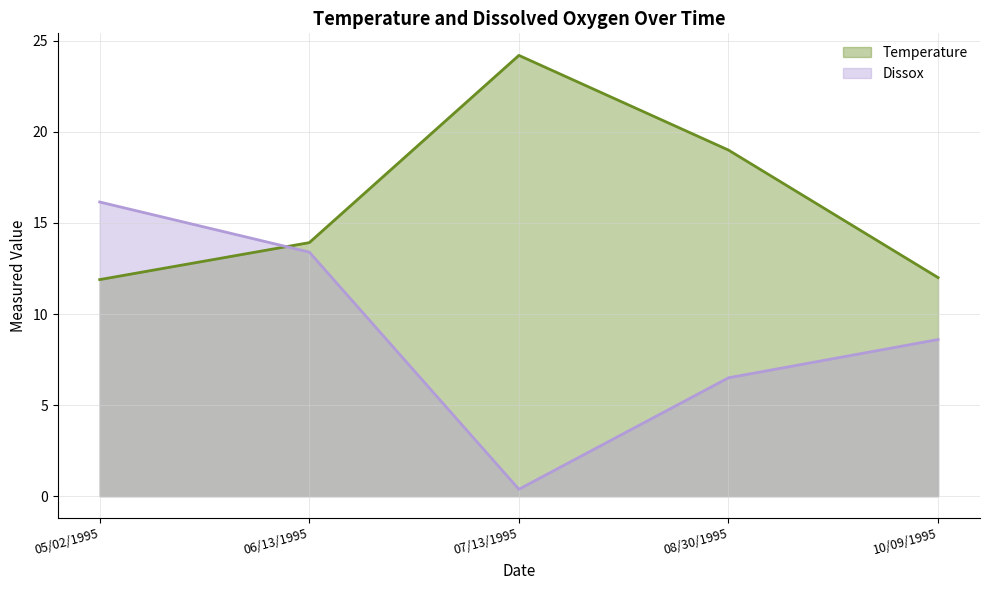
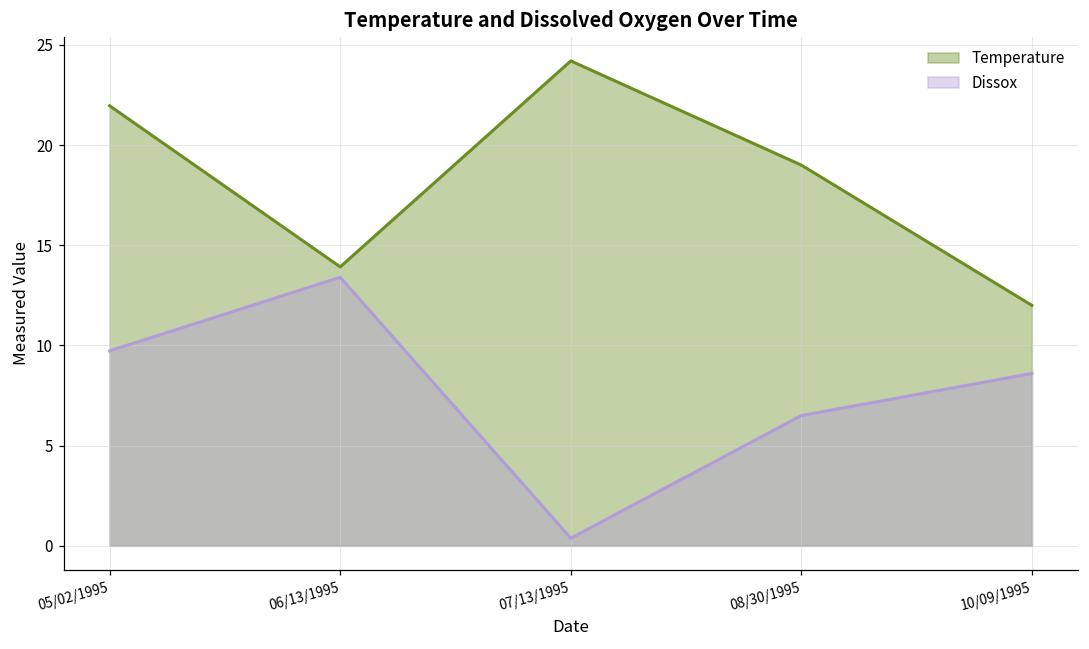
  {
    "Temperature": {
-     "05/02/1995": 11.9,
+     "05/02/1995": 22.0,
      "06/13/1995": 13.9,
      "07/13/1995": 24.2,
      "08/30/1995": 19.0,
      "10/09/1995": 12.0
    },
    "Dissox": {
-     "05/02/1995": 16.2,
+     "05/02/1995": 9.7,
      "06/13/1995": 13.4,
      "07/13/1995": 0.4,
      "08/30/1995": 6.5,
      "10/09/1995": 8.6
    }
  }
